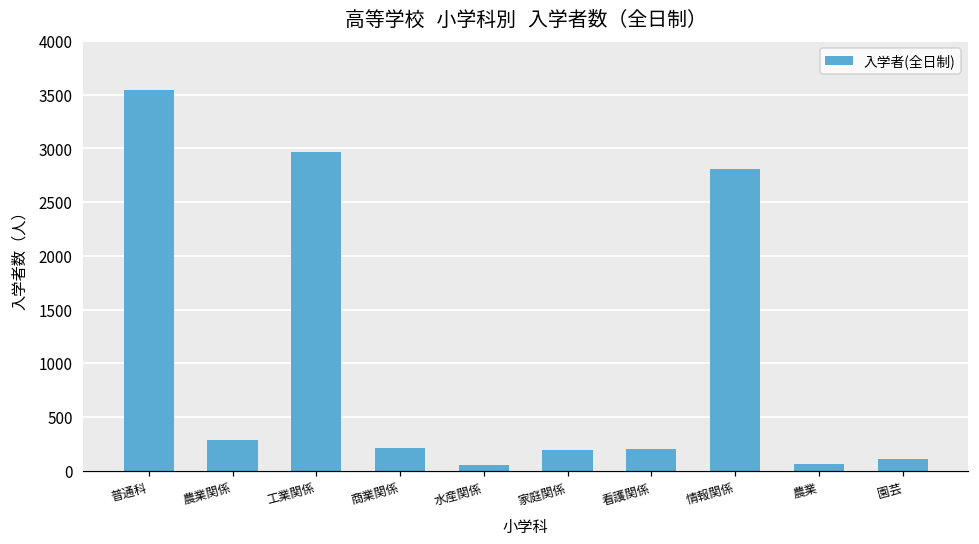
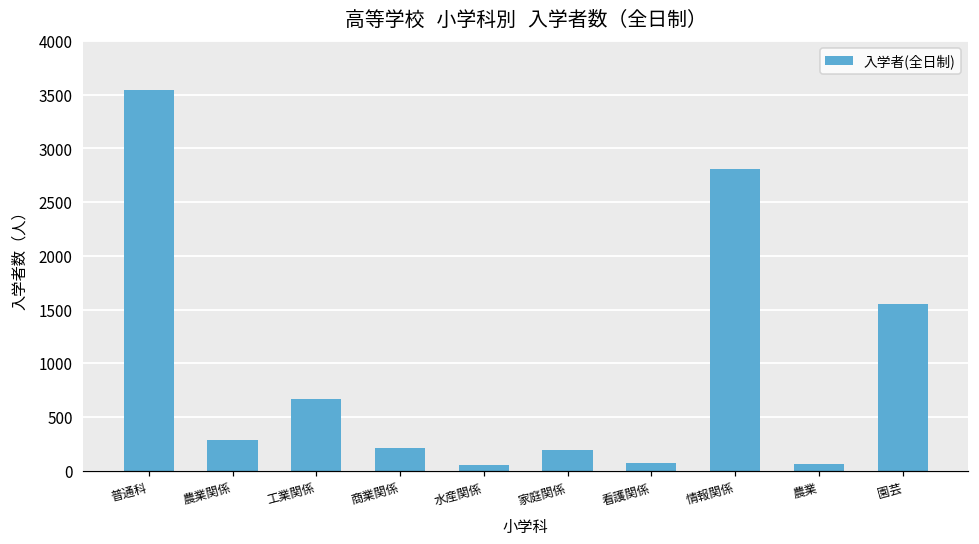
  {
    "普通科": 3500,
    "農業関係": 300,
-   "工業関係": 3000,
+   "工業関係": 700,
    "商業関係": 200,
    "水産関係": 100,
    "家庭関係": 200,
-   "看護関係": 200,
+   "看護関係": 100,
    "情報関係": 2800,
    "農業": 100,
-   "園芸": 100
+   "園芸": 1500
  }
